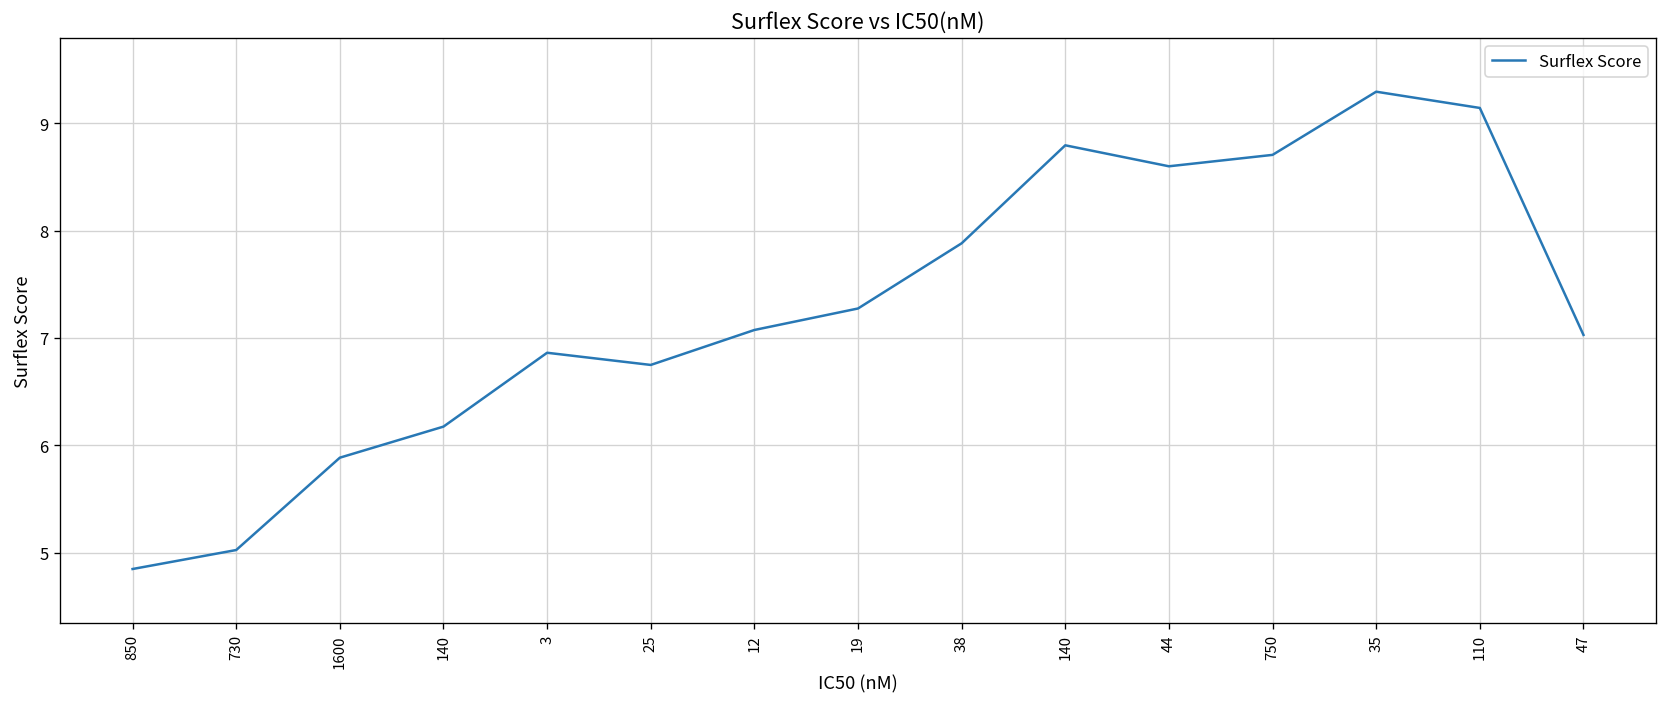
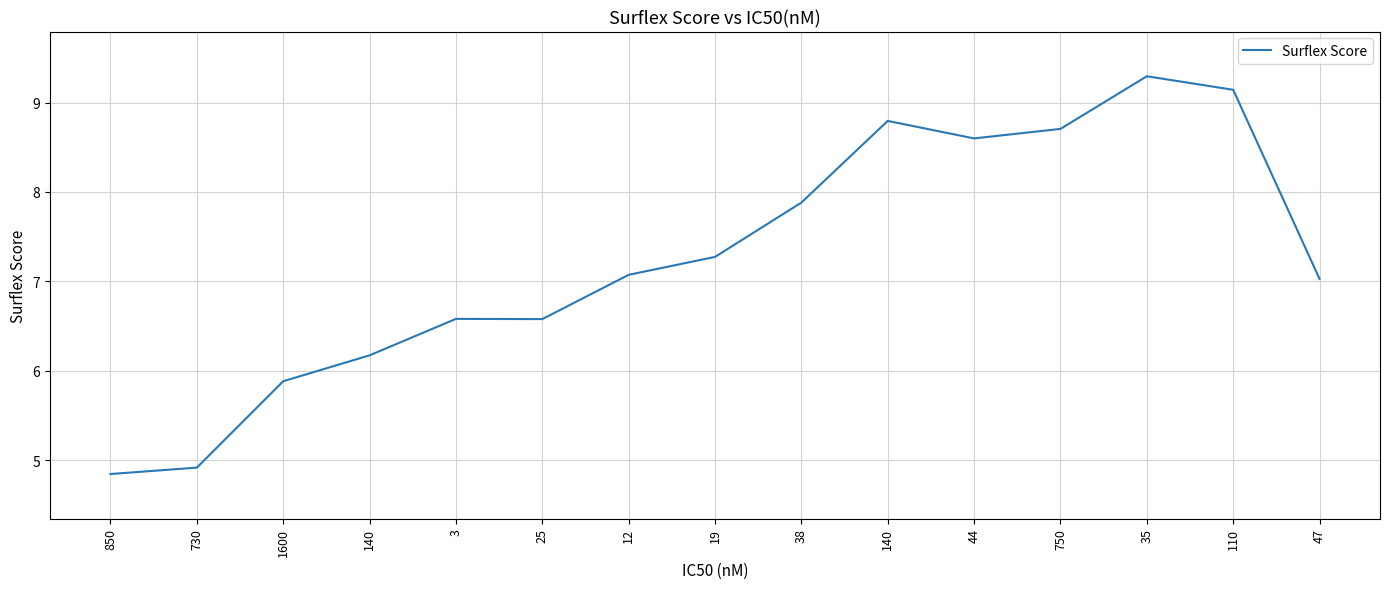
  {
    "850": 4.8,
-   "730": 5.0,
+   "730": 4.9,
    "1600": 5.9,
-   "3": 6.9,
-   "25": 6.7,
+   "3": 6.6,
+   "25": 6.6,
    "12": 7.1,
    "19": 7.3,
    "38": 7.9,
    "44": 8.6,
    "750": 8.7,
    "35": 9.3,
    "110": 9.1,
    "47": 7.0
  }
